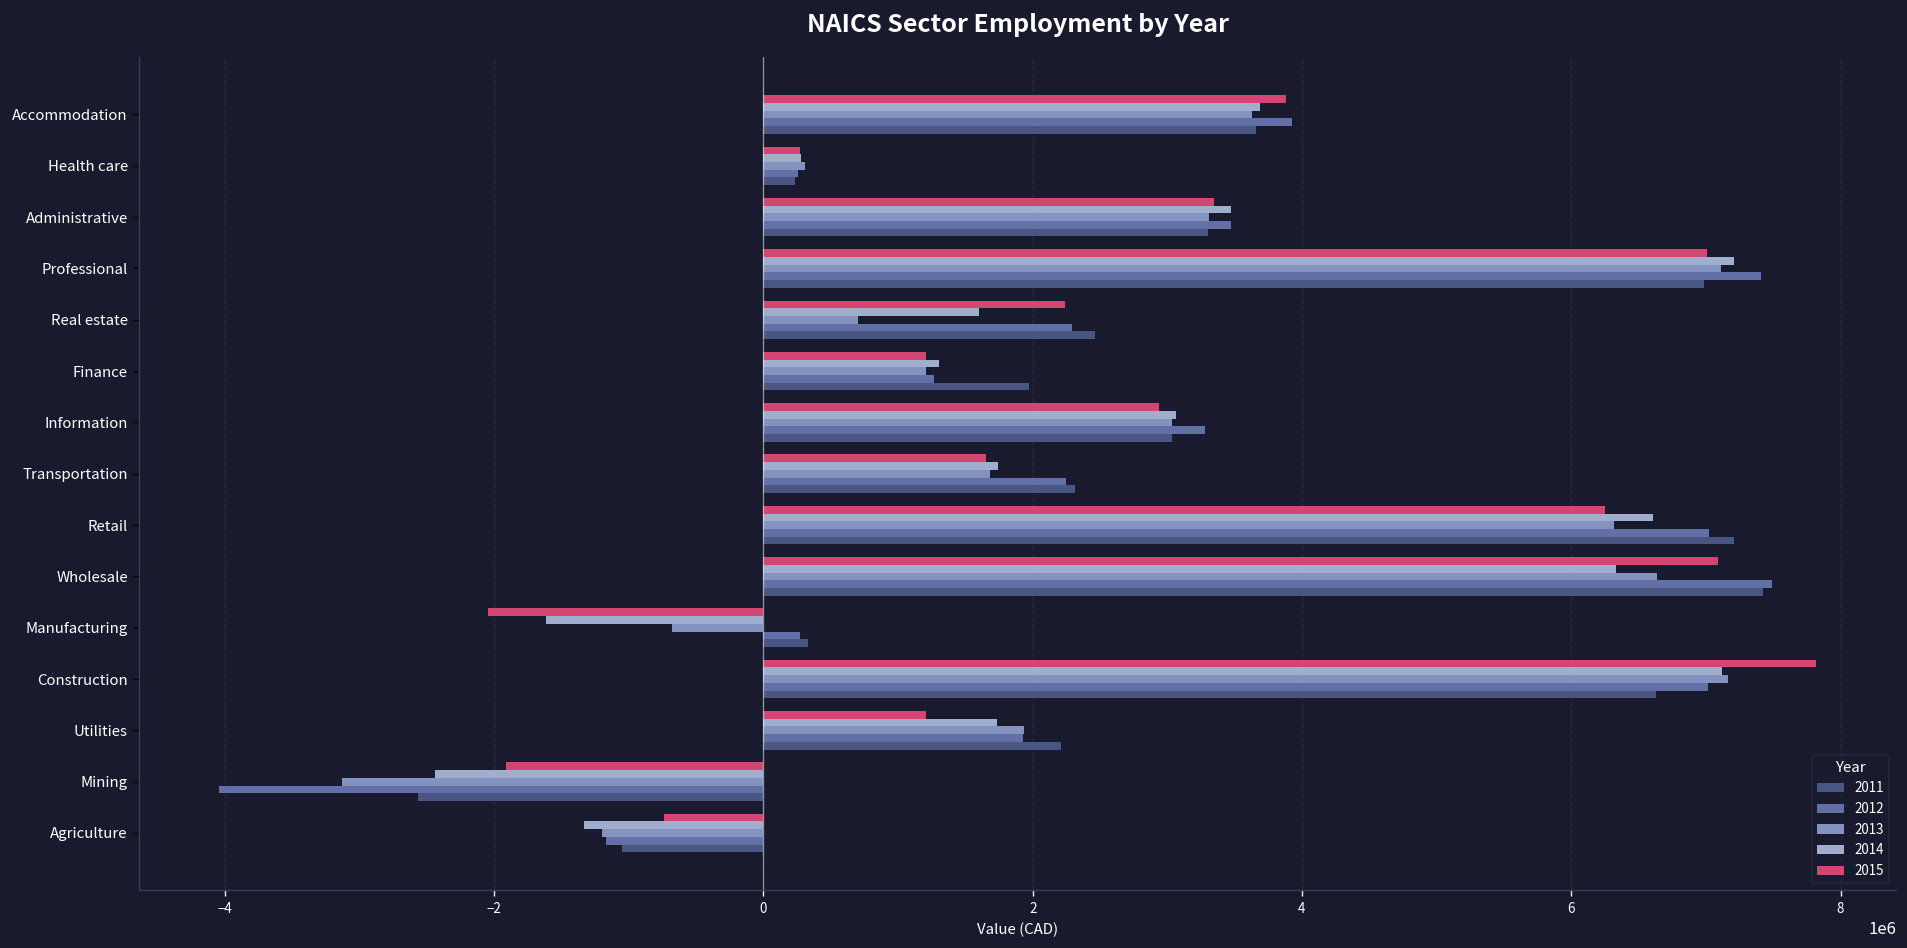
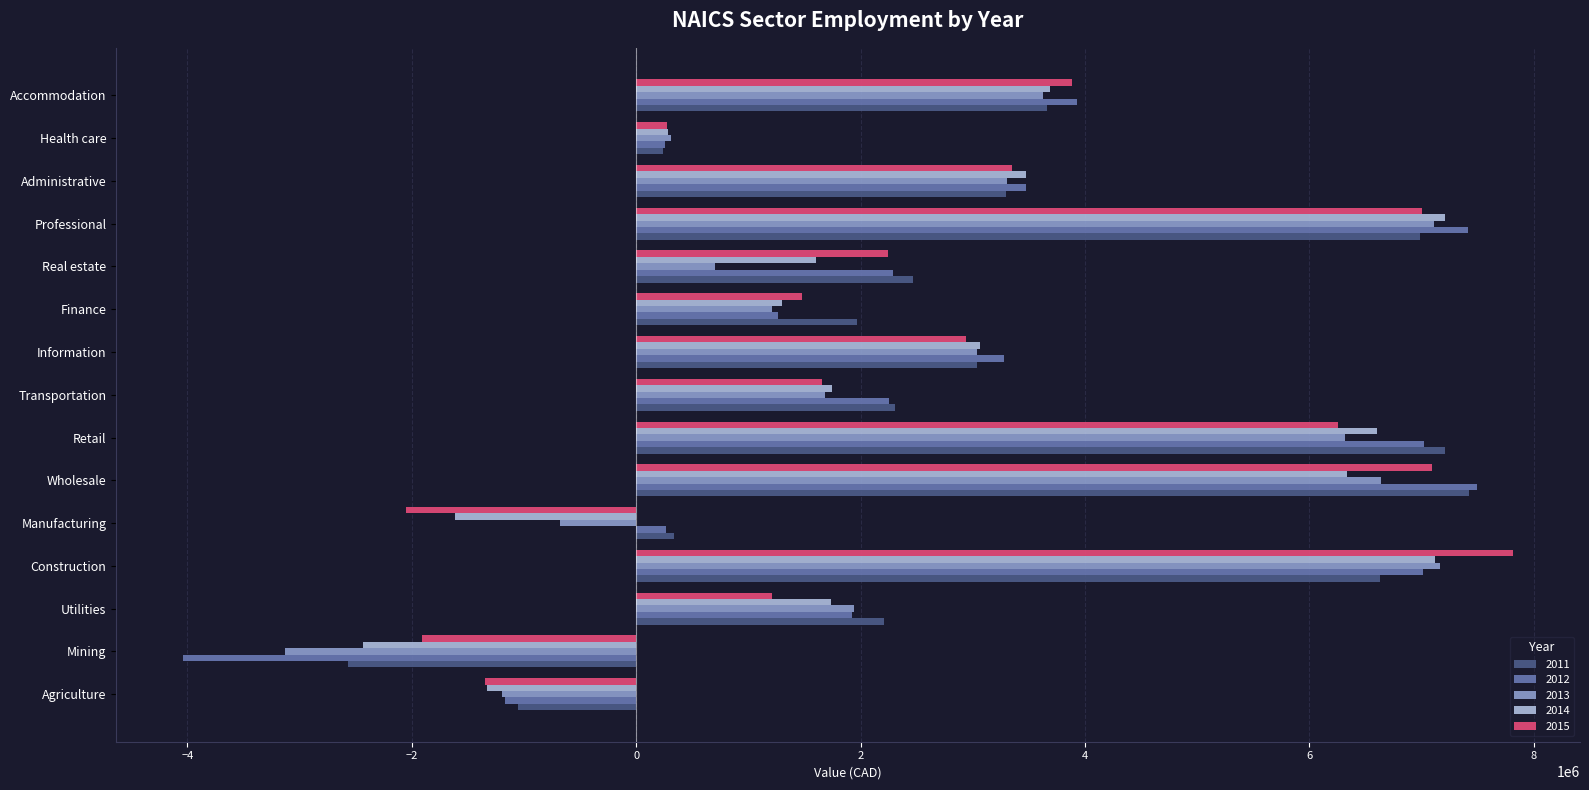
  {
    "2015": {
      "Accommodation": 3880000,
      "Health care": 270000,
      "Administrative": 3350000,
      "Professional": 7010000,
      "Real estate": 2240000,
-     "Finance": 1210000,
+     "Finance": 1480000,
      "Information": 2940000,
      "Transportation": 1650000,
      "Retail": 6250000,
      "Wholesale": 7090000,
      "Manufacturing": -2050000,
      "Construction": 7820000,
      "Utilities": 1210000,
      "Mining": -1910000,
-     "Agriculture": -740000
+     "Agriculture": -1340000
    }
  }
